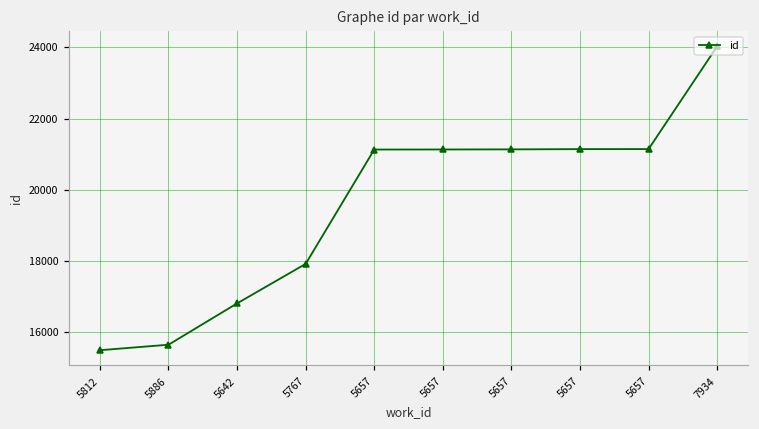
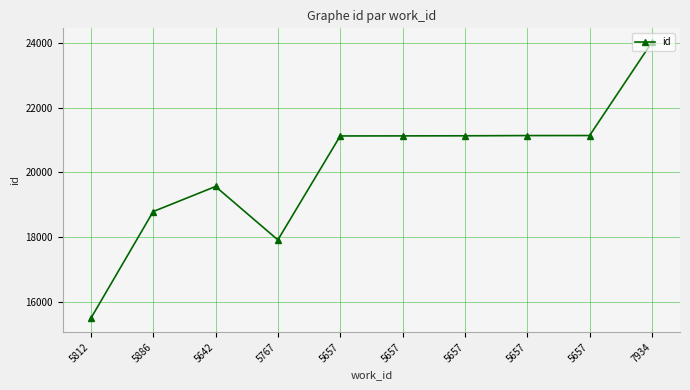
  {
    "5812": 15500,
-   "5886": 15600,
-   "5642": 16800,
+   "5886": 18800,
+   "5642": 19600,
    "5767": 17900
  }
